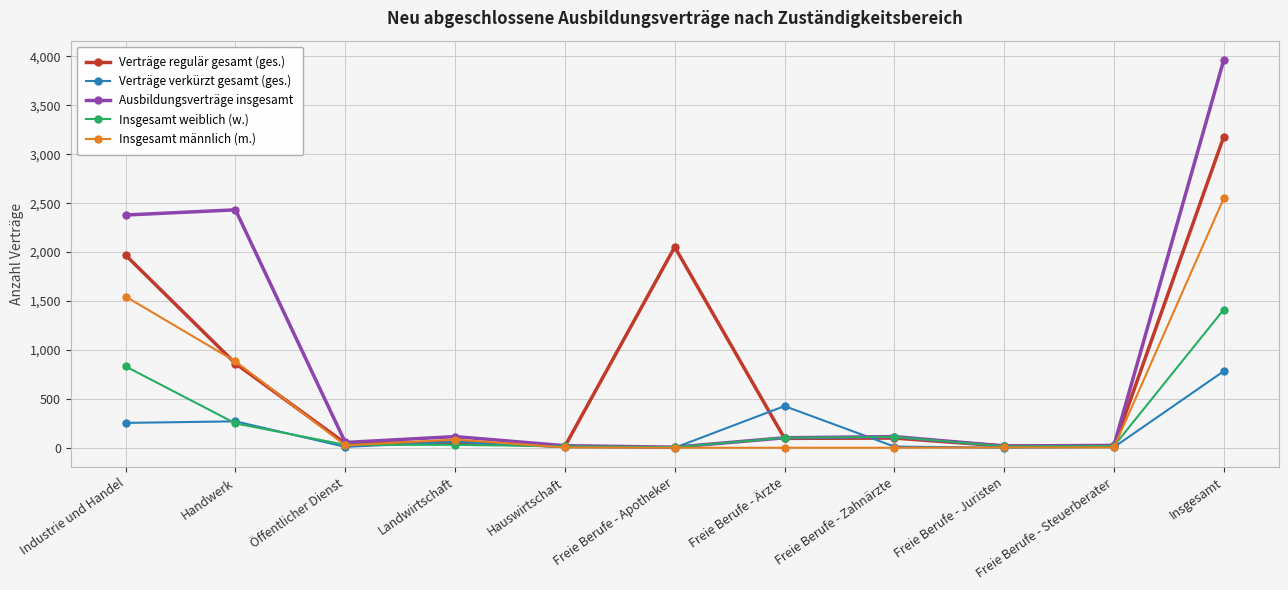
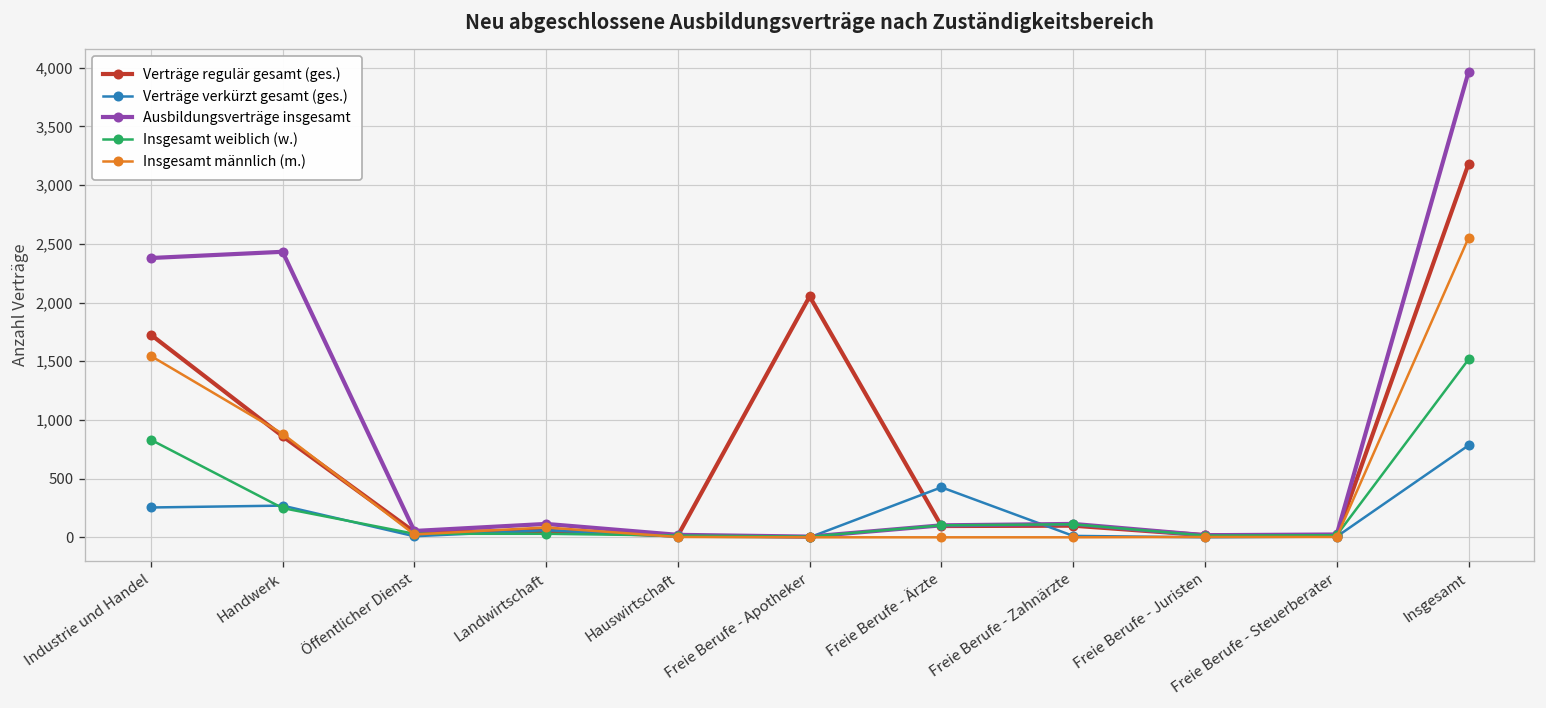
  {
    "Verträge regulär gesamt (ges.)": {
-     "Industrie und Handel": "2,000",
+     "Industrie und Handel": "1,700",
      "Freie Berufe - Apotheker": "2,100",
      "Insgesamt": "3,200"
    },
    "Verträge verkürzt gesamt (ges.)": {
      "Industrie und Handel": "300",
      "Freie Berufe - Ärzte": "400",
      "Insgesamt": "800"
    },
    "Ausbildungsverträge insgesamt": {
      "Industrie und Handel": "2,400",
      "Handwerk": "2,400",
      "Landwirtschaft": "100",
      "Insgesamt": "4,000"
    },
    "Insgesamt weiblich (w.)": {
      "Industrie und Handel": "800",
-     "Insgesamt": "1,400"
+     "Insgesamt": "1,500"
    },
    "Insgesamt männlich (m.)": {
      "Industrie und Handel": "1,500",
      "Freie Berufe - Ärzte": "0",
      "Insgesamt": "2,600"
    }
  }
